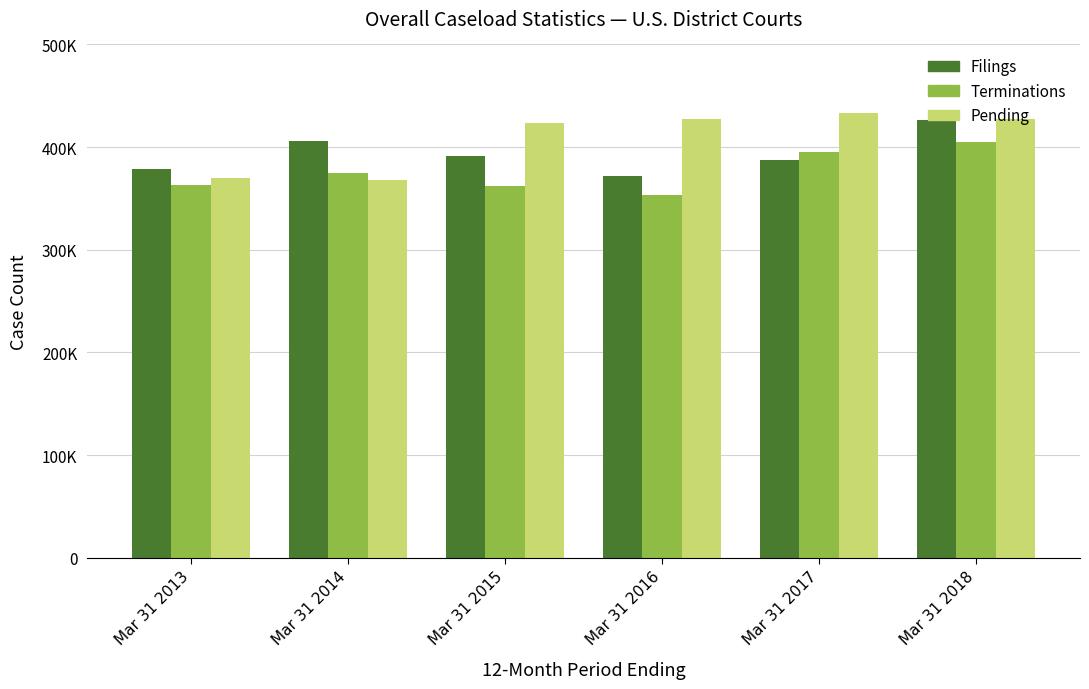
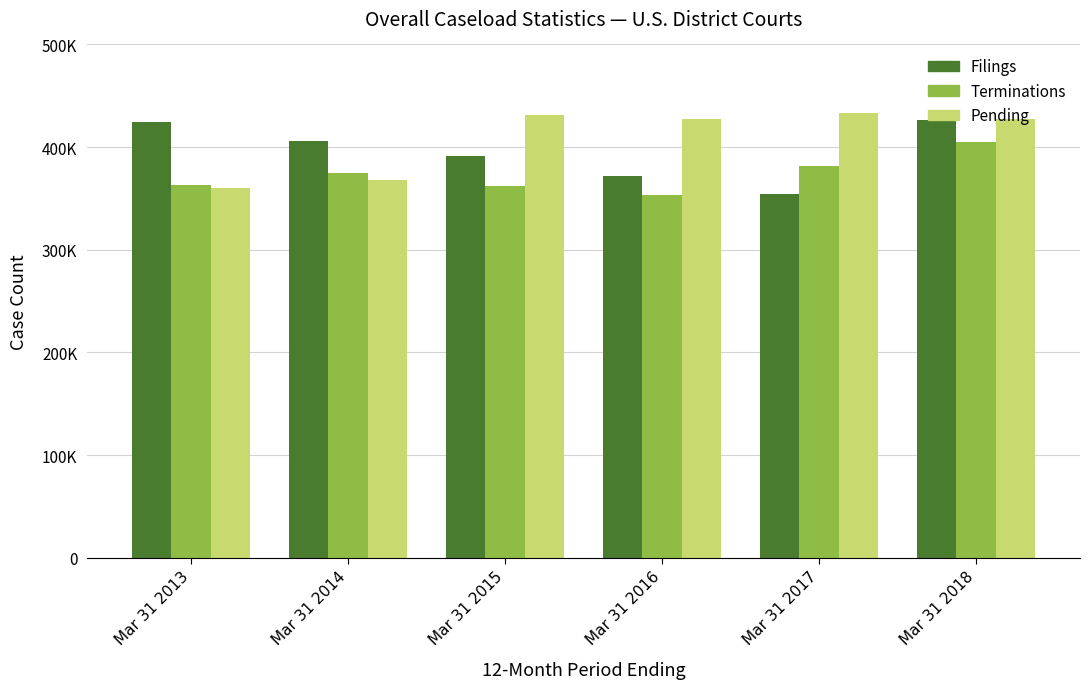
  {
    "Filings": {
-     "Mar 31 2013": 379000,
+     "Mar 31 2013": 425000,
      "Mar 31 2014": 406000,
      "Mar 31 2015": 391000,
      "Mar 31 2016": 372000,
-     "Mar 31 2017": 388000,
+     "Mar 31 2017": 355000,
      "Mar 31 2018": 426000
    },
    "Terminations": {
      "Mar 31 2013": 363000,
      "Mar 31 2014": 374000,
      "Mar 31 2015": 362000,
      "Mar 31 2016": 354000,
-     "Mar 31 2017": 395000,
+     "Mar 31 2017": 381000,
      "Mar 31 2018": 405000
    },
    "Pending": {
-     "Mar 31 2013": 370000,
+     "Mar 31 2013": 360000,
      "Mar 31 2014": 368000,
-     "Mar 31 2015": 423000,
+     "Mar 31 2015": 431000,
      "Mar 31 2016": 428000,
      "Mar 31 2017": 433000,
      "Mar 31 2018": 427000
    }
  }
